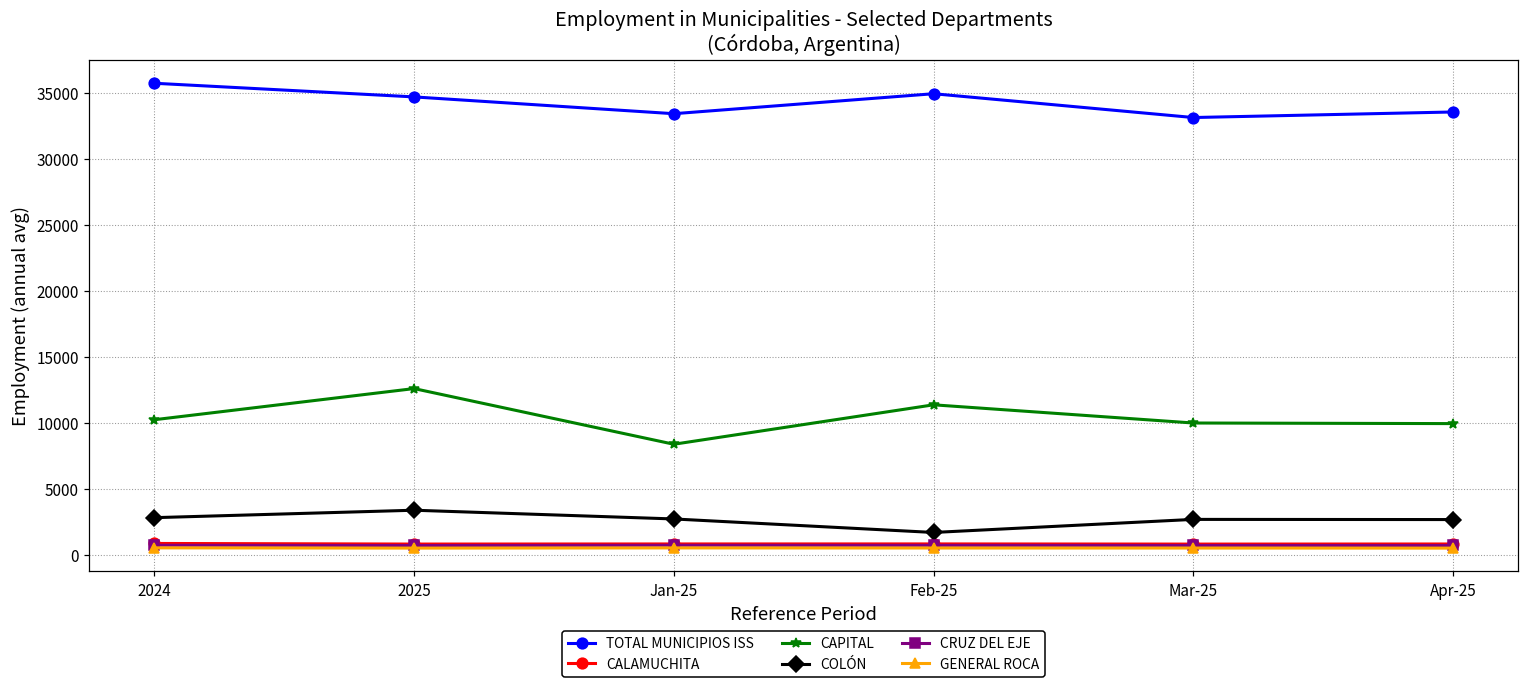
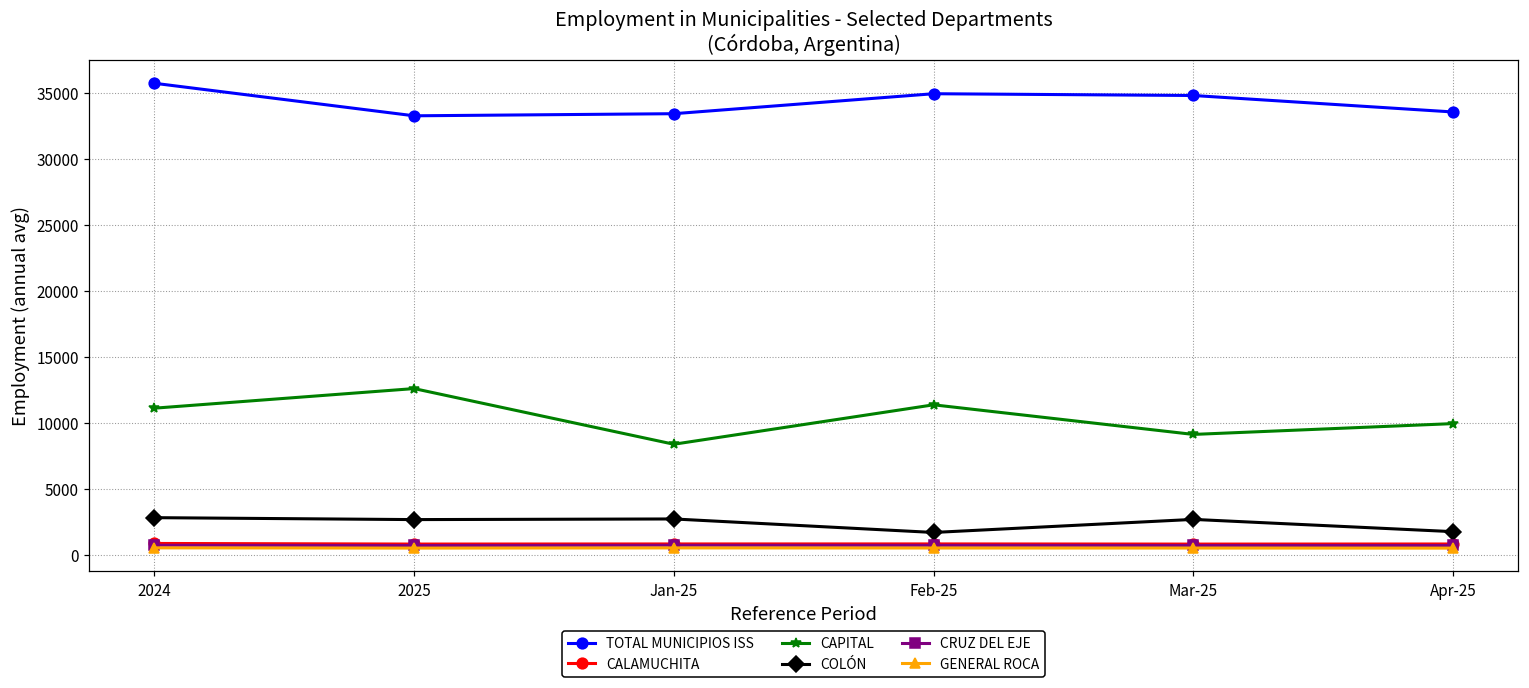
  {
    "TOTAL MUNICIPIOS ISS": {
      "2024": 35700,
-     "2025": 34700,
+     "2025": 33200,
      "Jan-25": 33400,
      "Feb-25": 34900,
-     "Mar-25": 33100,
+     "Mar-25": 34800,
      "Apr-25": 33500
    },
    "CAPITAL": {
-     "2024": 10200,
+     "2024": 11100,
      "2025": 12600,
      "Jan-25": 8400,
      "Feb-25": 11400,
-     "Mar-25": 10000,
+     "Mar-25": 9100,
      "Apr-25": 10000
    },
    "COLÓN": {
      "2024": 2800,
-     "2025": 3400,
+     "2025": 2700,
      "Jan-25": 2700,
      "Feb-25": 1700,
      "Mar-25": 2700,
-     "Apr-25": 2700
+     "Apr-25": 1800
    }
  }
